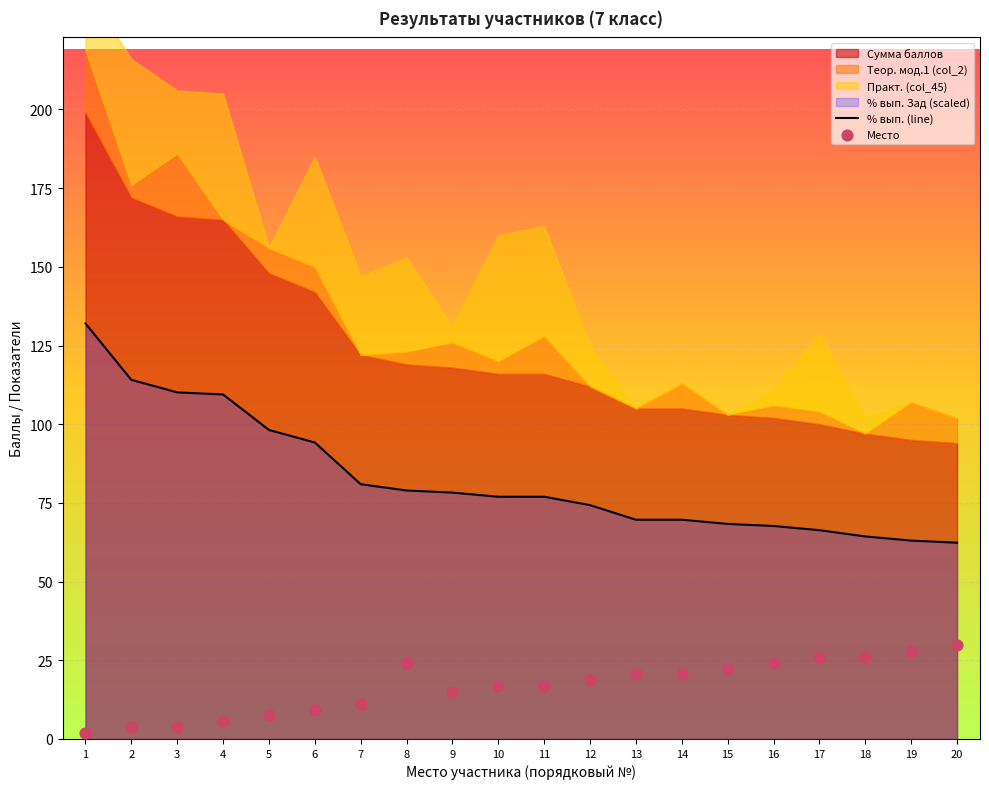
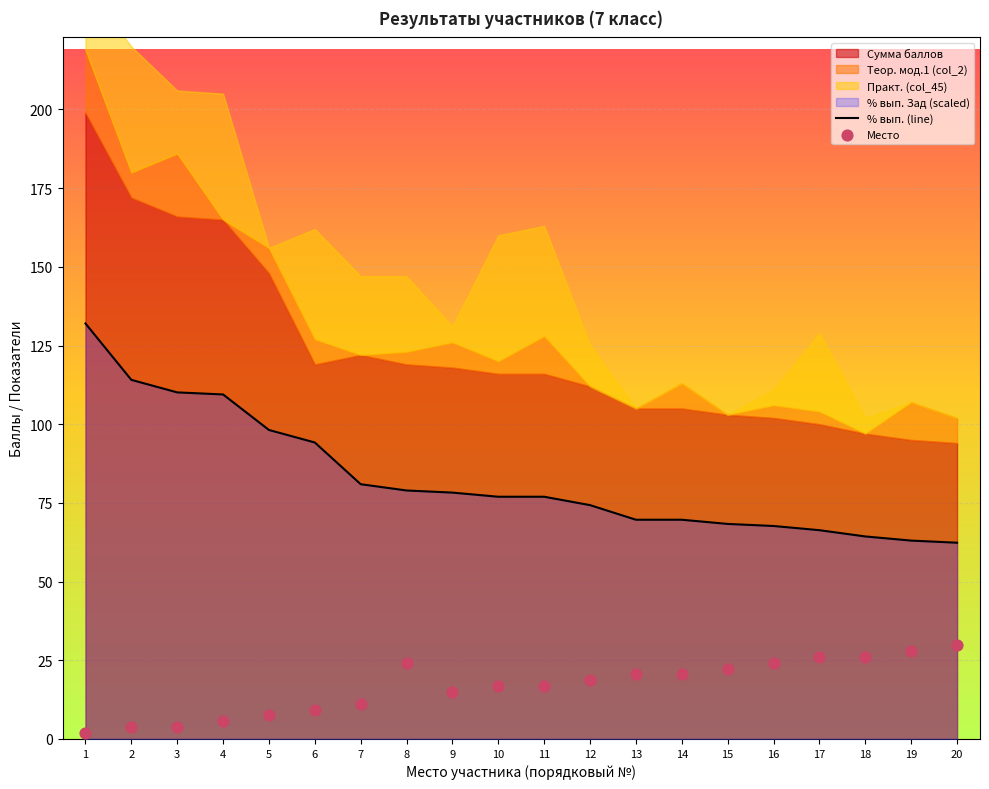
  {
    "Сумма баллов": {
      "1": 199,
      "2": 172,
      "3": 166,
      "5": 148,
-     "6": 142,
+     "6": 119,
      "8": 119,
      "9": 118,
      "10": 116,
      "11": 116,
      "14": 105,
      "16": 102,
      "17": 100,
      "19": 95,
      "20": 94
    },
    "Теор. мод.1 (col_2)": {
      "1": 20,
-     "2": 4,
+     "2": 8,
      "3": 20,
      "6": 8,
      "8": 4,
      "9": 8,
      "10": 4,
      "11": 12,
      "16": 4,
      "17": 4
    },
    "Практ. (col_45)": {
      "2": 40,
      "3": 20,
      "4": 40,
      "6": 35,
      "7": 25,
-     "8": 30,
+     "8": 24,
      "9": 5,
      "10": 40,
      "11": 35,
      "12": 13,
      "16": 5,
      "17": 25,
      "18": 5
    },
    "% вып. Зад (scaled)": {
      "1": 132,
      "2": 114,
      "3": 110,
      "4": 109,
      "5": 98,
      "6": 94,
      "7": 81,
      "8": 79,
      "9": 78,
      "10": 77,
      "11": 77,
      "12": 74,
      "13": 70,
      "14": 70,
      "15": 68,
      "16": 68,
      "17": 66,
      "18": 64,
      "19": 63,
      "20": 62
    }
  }
